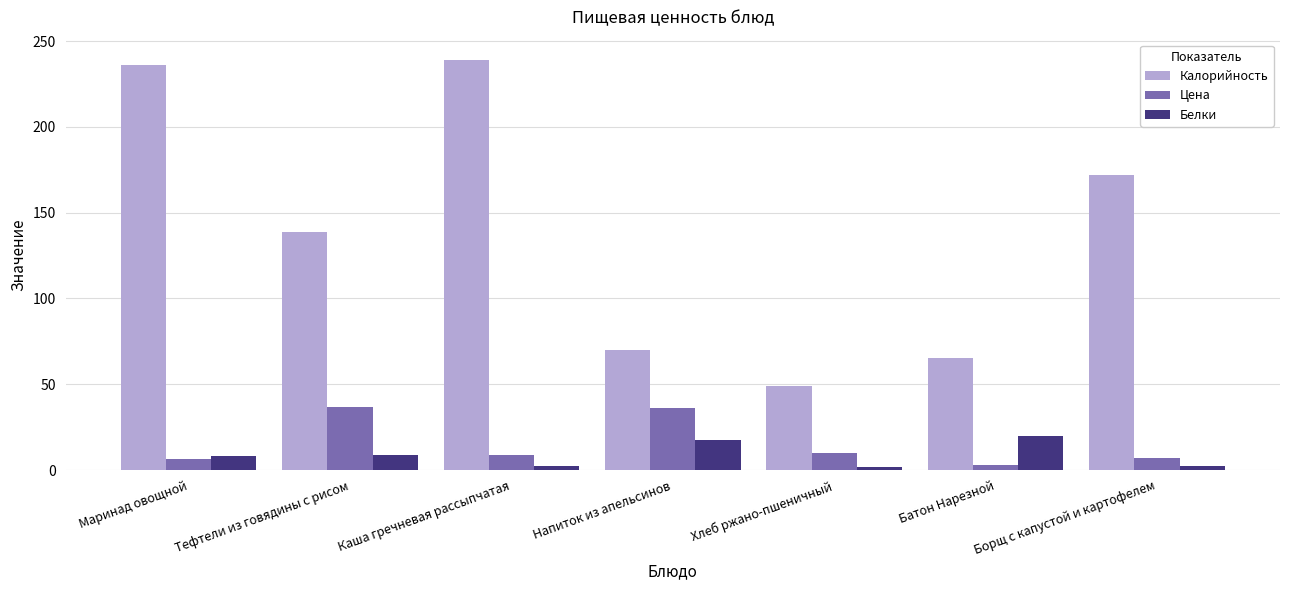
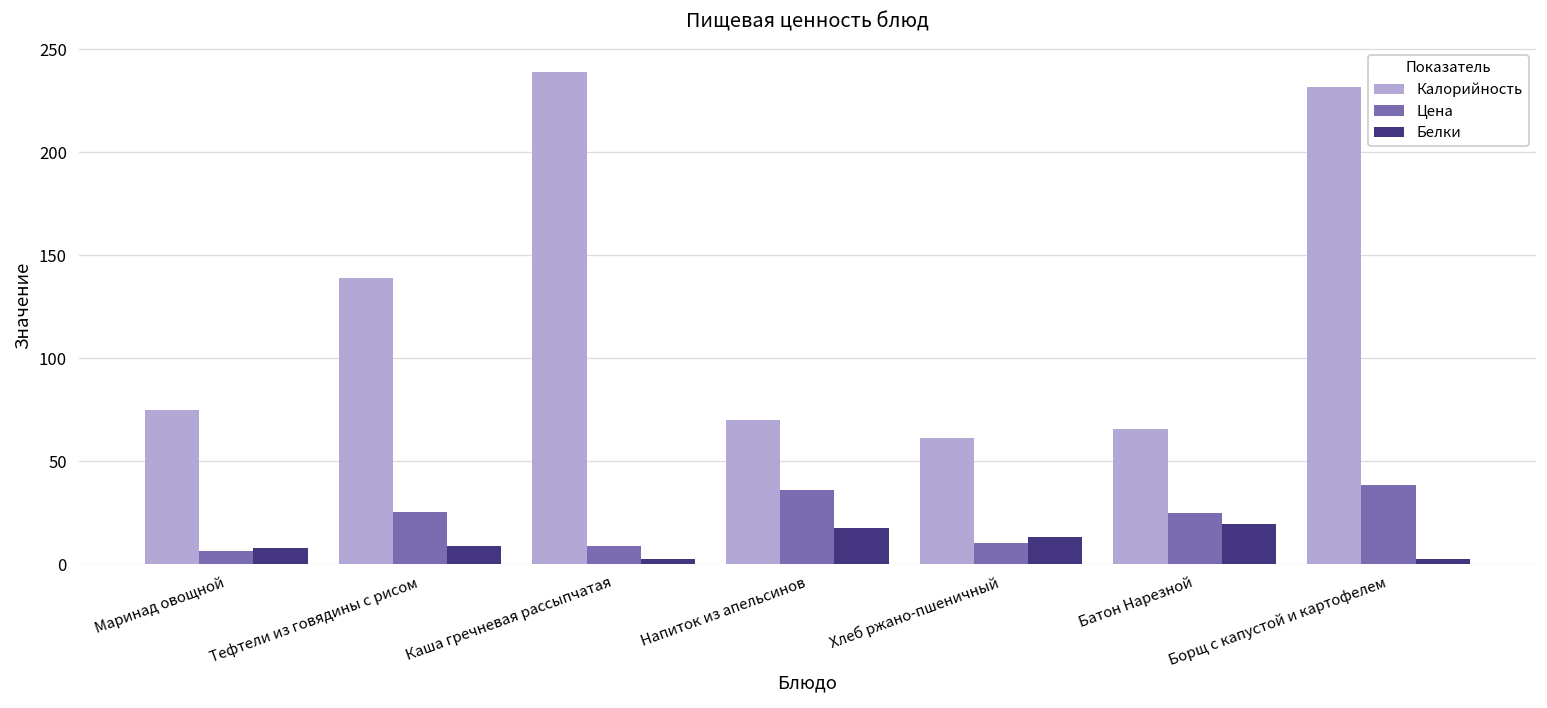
  {
    "Калорийность": {
-     "Маринад овощной": 236,
+     "Маринад овощной": 75,
      "Тефтели из говядины с рисом": 139,
      "Каша гречневая рассыпчатая": 239,
      "Напиток из апельсинов": 70,
-     "Хлеб ржано-пшеничный": 49,
+     "Хлеб ржано-пшеничный": 61,
      "Батон Нарезной": 66,
-     "Борщ с капустой и картофелем": 172
+     "Борщ с капустой и картофелем": 232
    },
    "Цена": {
      "Маринад овощной": 7,
-     "Тефтели из говядины с рисом": 37,
+     "Тефтели из говядины с рисом": 25,
      "Каша гречневая рассыпчатая": 9,
      "Напиток из апельсинов": 36,
      "Хлеб ржано-пшеничный": 10,
-     "Батон Нарезной": 3,
-     "Борщ с капустой и картофелем": 7
+     "Батон Нарезной": 25,
+     "Борщ с капустой и картофелем": 38
    },
    "Белки": {
      "Маринад овощной": 8,
      "Тефтели из говядины с рисом": 9,
      "Каша гречневая рассыпчатая": 2,
      "Напиток из апельсинов": 18,
-     "Хлеб ржано-пшеничный": 2,
+     "Хлеб ржано-пшеничный": 13,
      "Батон Нарезной": 20,
      "Борщ с капустой и картофелем": 2
    }
  }
